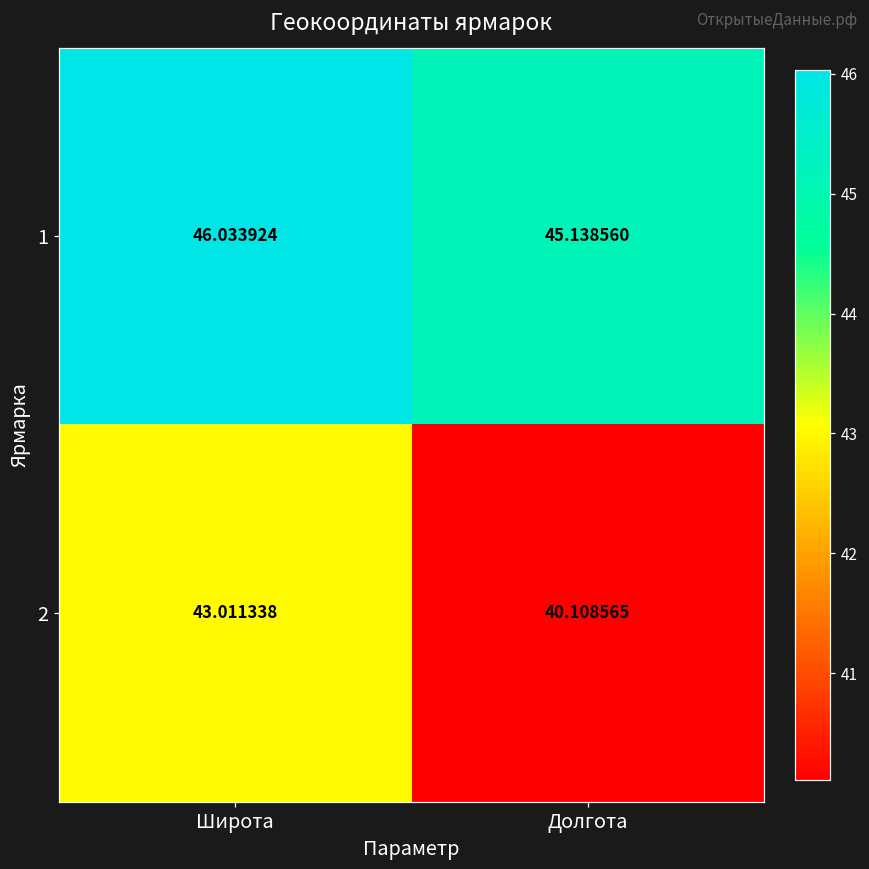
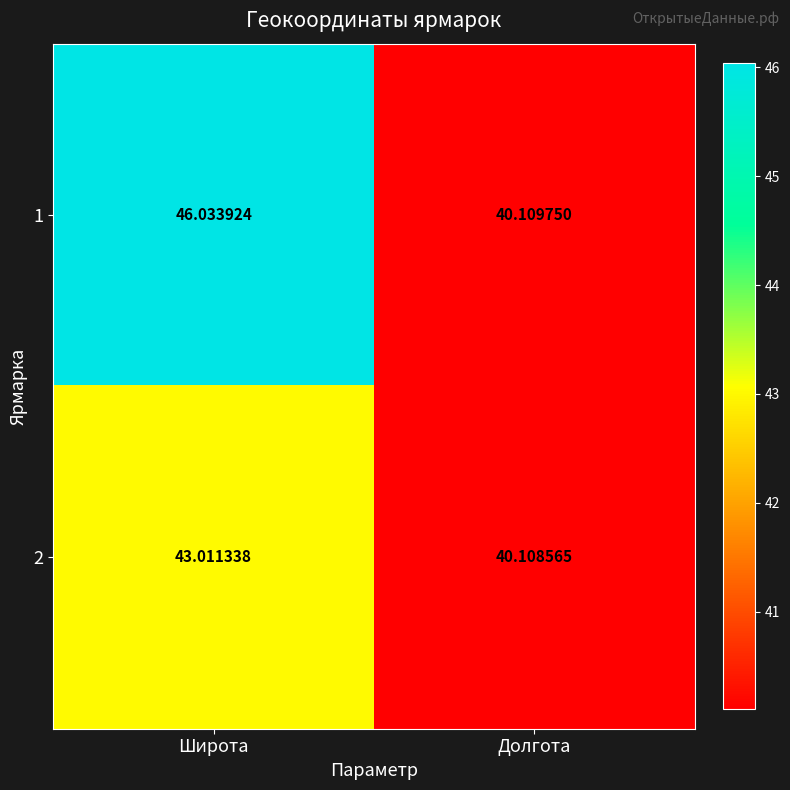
  {
    "1": {
      "Широта": 46.033924,
-     "Долгота": 45.138560
+     "Долгота": 40.109750
    },
    "2": {
      "Широта": 43.011338,
      "Долгота": 40.108565
    }
  }
